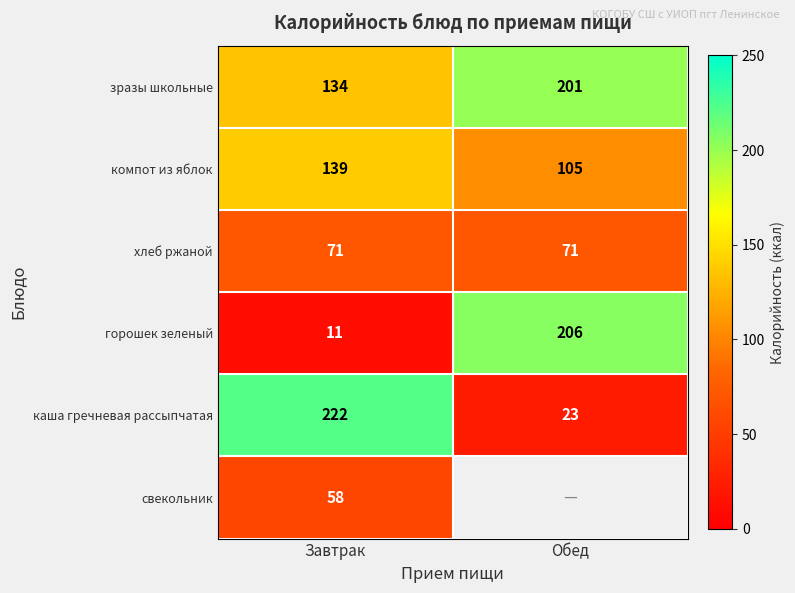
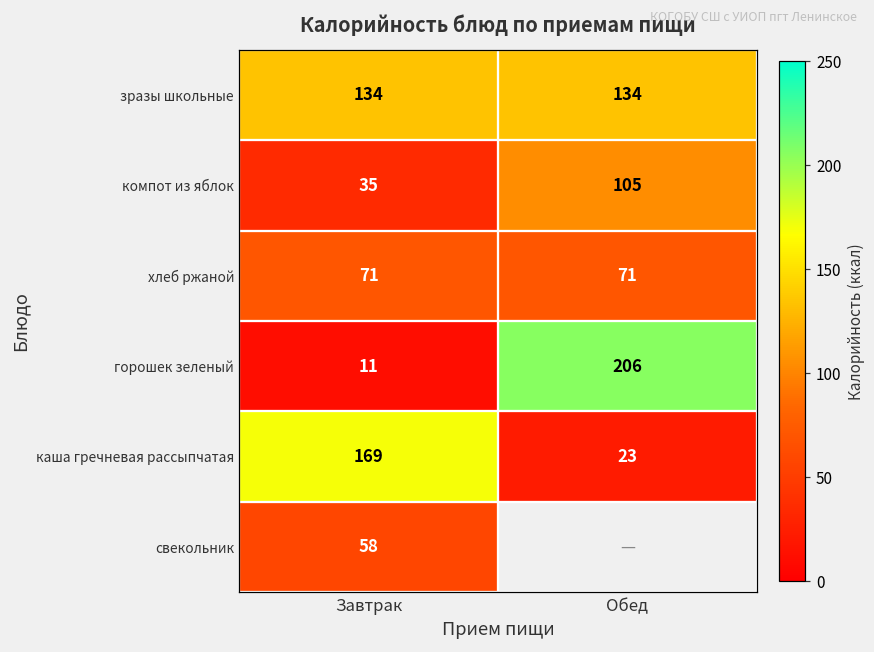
  {
    "зразы школьные": {
      "Завтрак": 134,
-     "Обед": 201
+     "Обед": 134
    },
    "компот из яблок": {
-     "Завтрак": 139,
+     "Завтрак": 35,
      "Обед": 105
    },
    "хлеб ржаной": {
      "Завтрак": 71,
      "Обед": 71
    },
    "горошек зеленый": {
      "Завтрак": 11,
      "Обед": 206
    },
    "каша гречневая рассыпчатая": {
-     "Завтрак": 222,
+     "Завтрак": 169,
      "Обед": 23
    },
    "свекольник": {
      "Завтрак": 58
    }
  }
